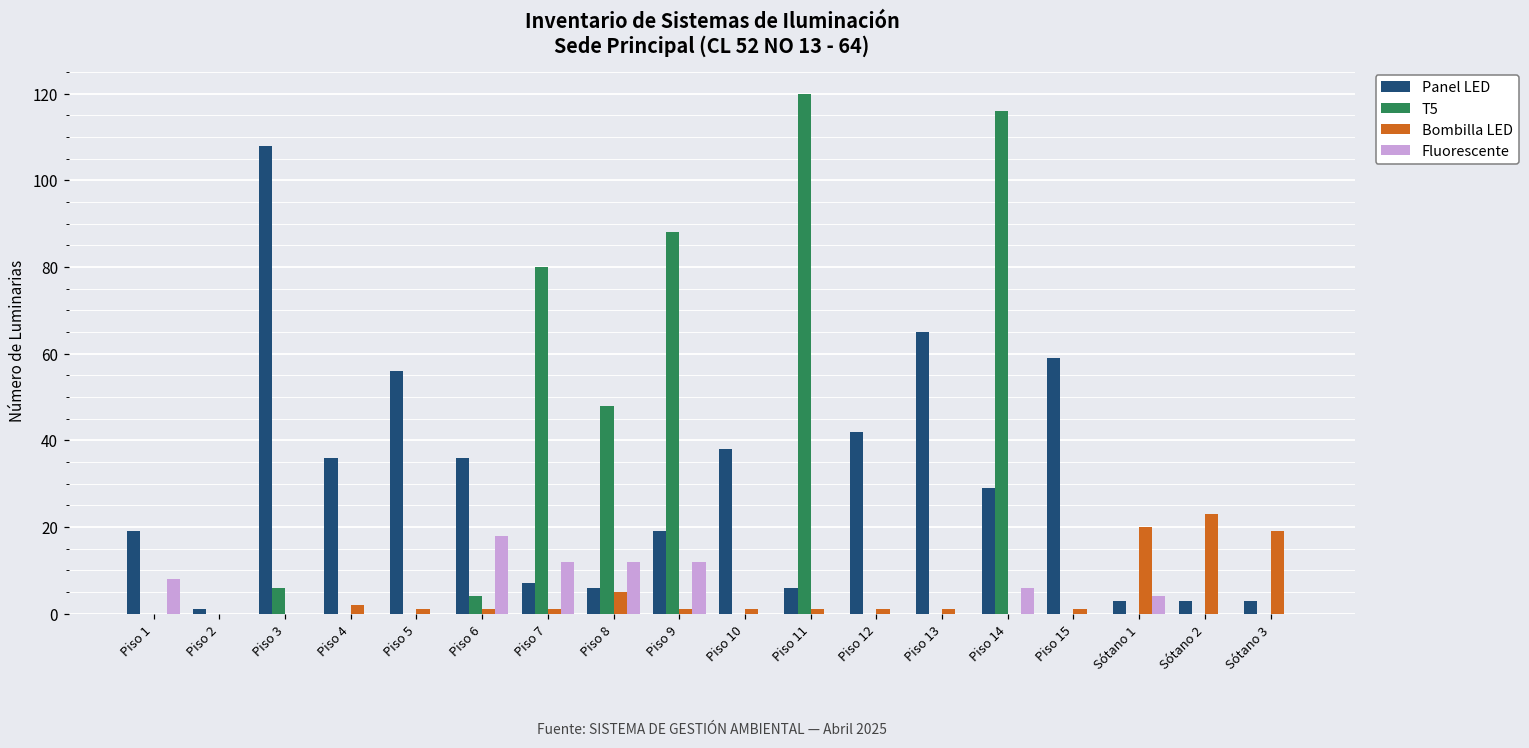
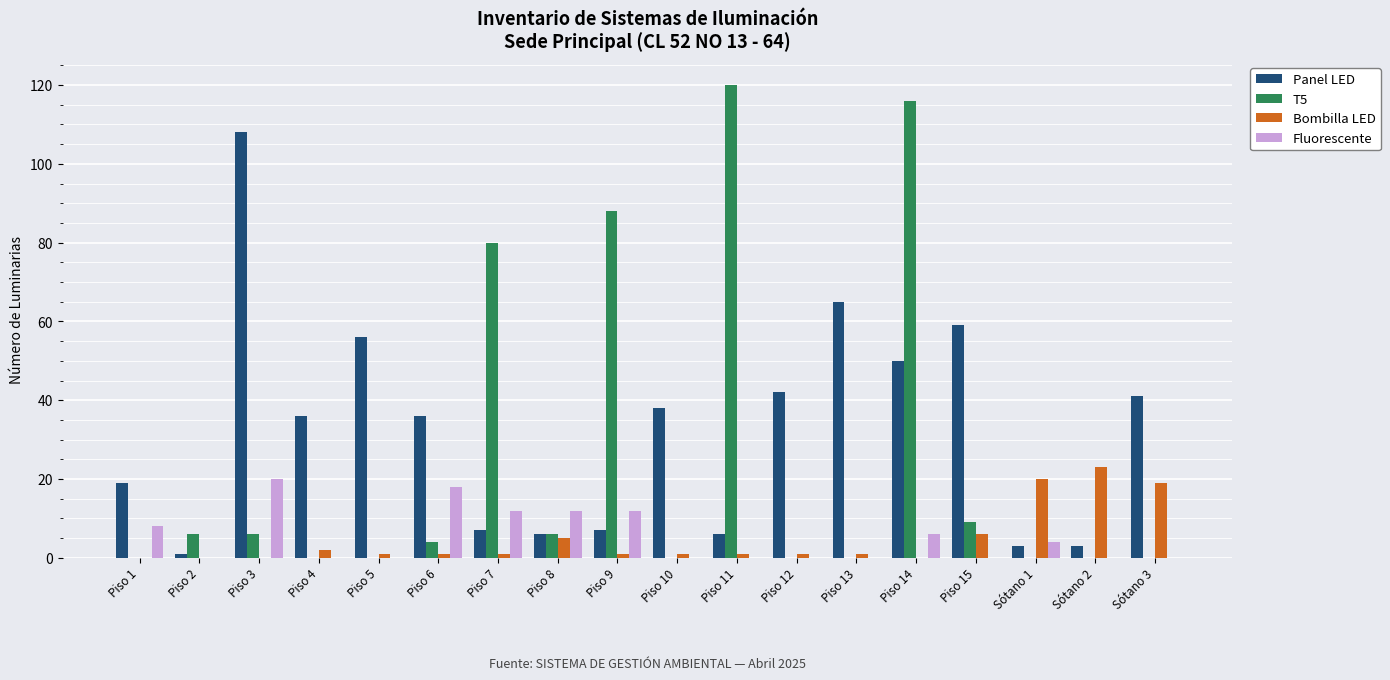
  {
    "Panel LED": {
      "Piso 1": 19,
      "Piso 2": 1,
      "Piso 3": 108,
      "Piso 4": 36,
      "Piso 5": 56,
      "Piso 6": 36,
      "Piso 7": 7,
      "Piso 8": 6,
-     "Piso 9": 19,
+     "Piso 9": 7,
      "Piso 10": 38,
      "Piso 11": 6,
      "Piso 12": 42,
      "Piso 13": 65,
-     "Piso 14": 29,
+     "Piso 14": 50,
      "Piso 15": 59,
      "Sótano 1": 3,
      "Sótano 2": 3,
-     "Sótano 3": 3
+     "Sótano 3": 41
    },
    "T5": {
      "Piso 1": 0,
-     "Piso 2": 0,
+     "Piso 2": 6,
      "Piso 3": 6,
      "Piso 4": 0,
      "Piso 5": 0,
      "Piso 6": 4,
      "Piso 7": 80,
-     "Piso 8": 48,
+     "Piso 8": 6,
      "Piso 9": 88,
      "Piso 10": 0,
      "Piso 11": 120,
      "Piso 12": 0,
      "Piso 13": 0,
      "Piso 14": 116,
-     "Piso 15": 0,
+     "Piso 15": 9,
      "Sótano 1": 0,
      "Sótano 2": 0,
      "Sótano 3": 0
    },
    "Bombilla LED": {
      "Piso 1": 0,
      "Piso 2": 0,
      "Piso 3": 0,
      "Piso 4": 2,
      "Piso 5": 1,
      "Piso 6": 1,
      "Piso 7": 1,
      "Piso 8": 5,
      "Piso 9": 1,
      "Piso 10": 1,
      "Piso 11": 1,
      "Piso 12": 1,
      "Piso 13": 1,
      "Piso 14": 0,
-     "Piso 15": 1,
+     "Piso 15": 6,
      "Sótano 1": 20,
      "Sótano 2": 23,
      "Sótano 3": 19
    },
    "Fluorescente": {
      "Piso 1": 8,
      "Piso 2": 0,
-     "Piso 3": 0,
+     "Piso 3": 20,
      "Piso 4": 0,
      "Piso 5": 0,
      "Piso 6": 18,
      "Piso 7": 12,
      "Piso 8": 12,
      "Piso 9": 12,
      "Piso 10": 0,
      "Piso 11": 0,
      "Piso 12": 0,
      "Piso 13": 0,
      "Piso 14": 6,
      "Piso 15": 0,
      "Sótano 1": 4,
      "Sótano 2": 0,
      "Sótano 3": 0
    }
  }
